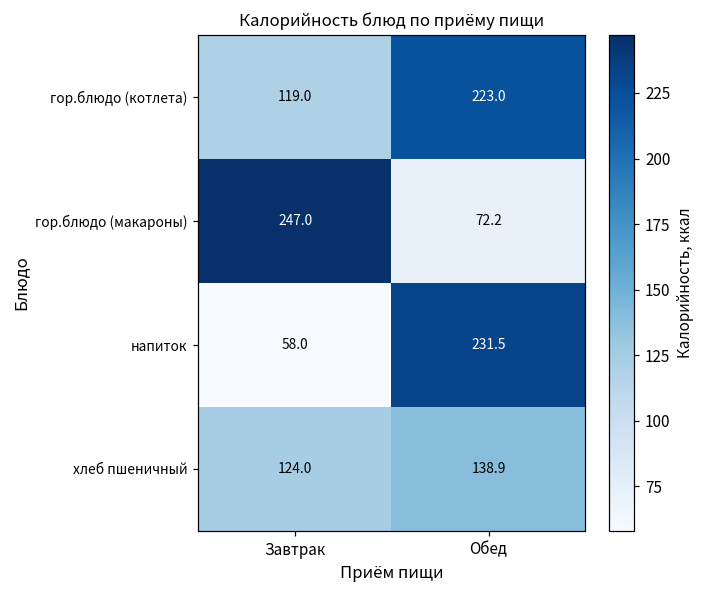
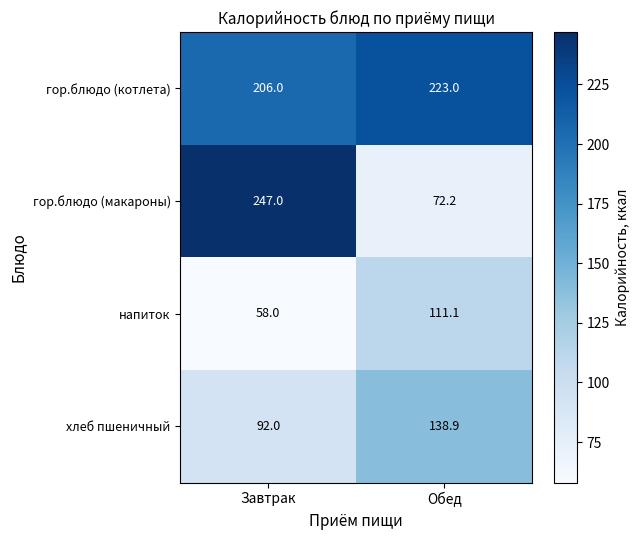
  {
    "гор.блюдо (котлета)": {
-     "Завтрак": 119.0,
+     "Завтрак": 206.0,
      "Обед": 223.0
    },
    "гор.блюдо (макароны)": {
      "Завтрак": 247.0,
      "Обед": 72.2
    },
    "напиток": {
      "Завтрак": 58.0,
-     "Обед": 231.5
+     "Обед": 111.1
    },
    "хлеб пшеничный": {
-     "Завтрак": 124.0,
+     "Завтрак": 92.0,
      "Обед": 138.9
    }
  }
